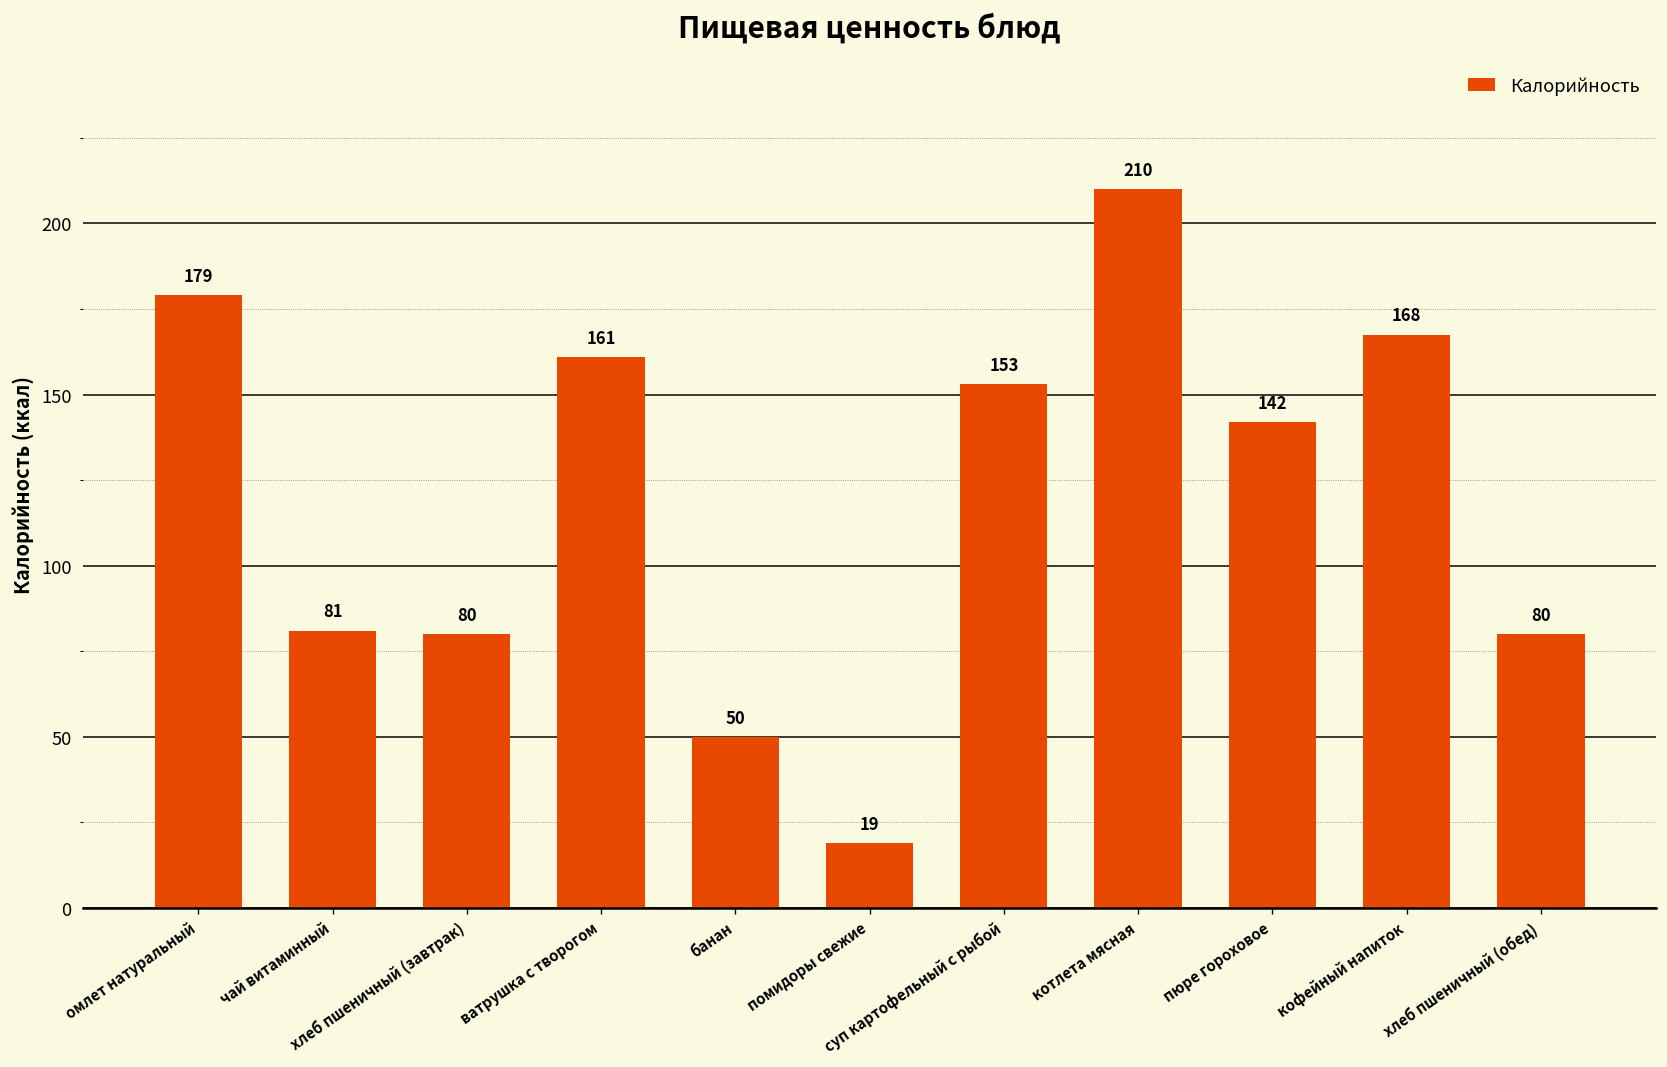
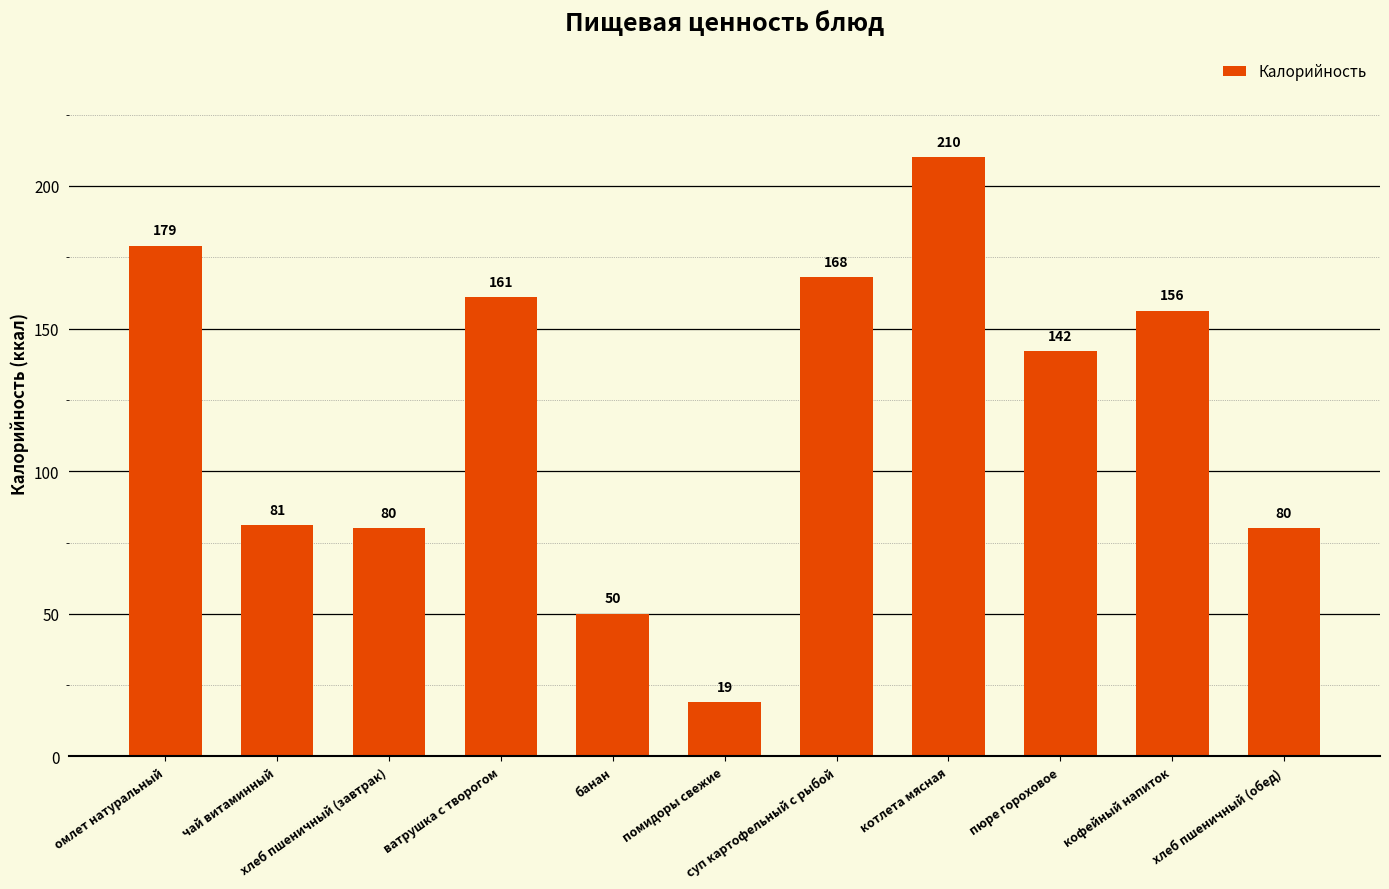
  {
    "омлет натуральный": 179,
    "чай витаминный": 81,
    "хлеб пшеничный (завтрак)": 80,
    "ватрушка с творогом": 161,
    "банан": 50,
    "помидоры свежие": 19,
-   "суп картофельный с рыбой": 153,
+   "суп картофельный с рыбой": 168,
    "котлета мясная": 210,
    "пюре гороховое": 142,
-   "кофейный напиток": 168,
+   "кофейный напиток": 156,
    "хлеб пшеничный (обед)": 80
  }
